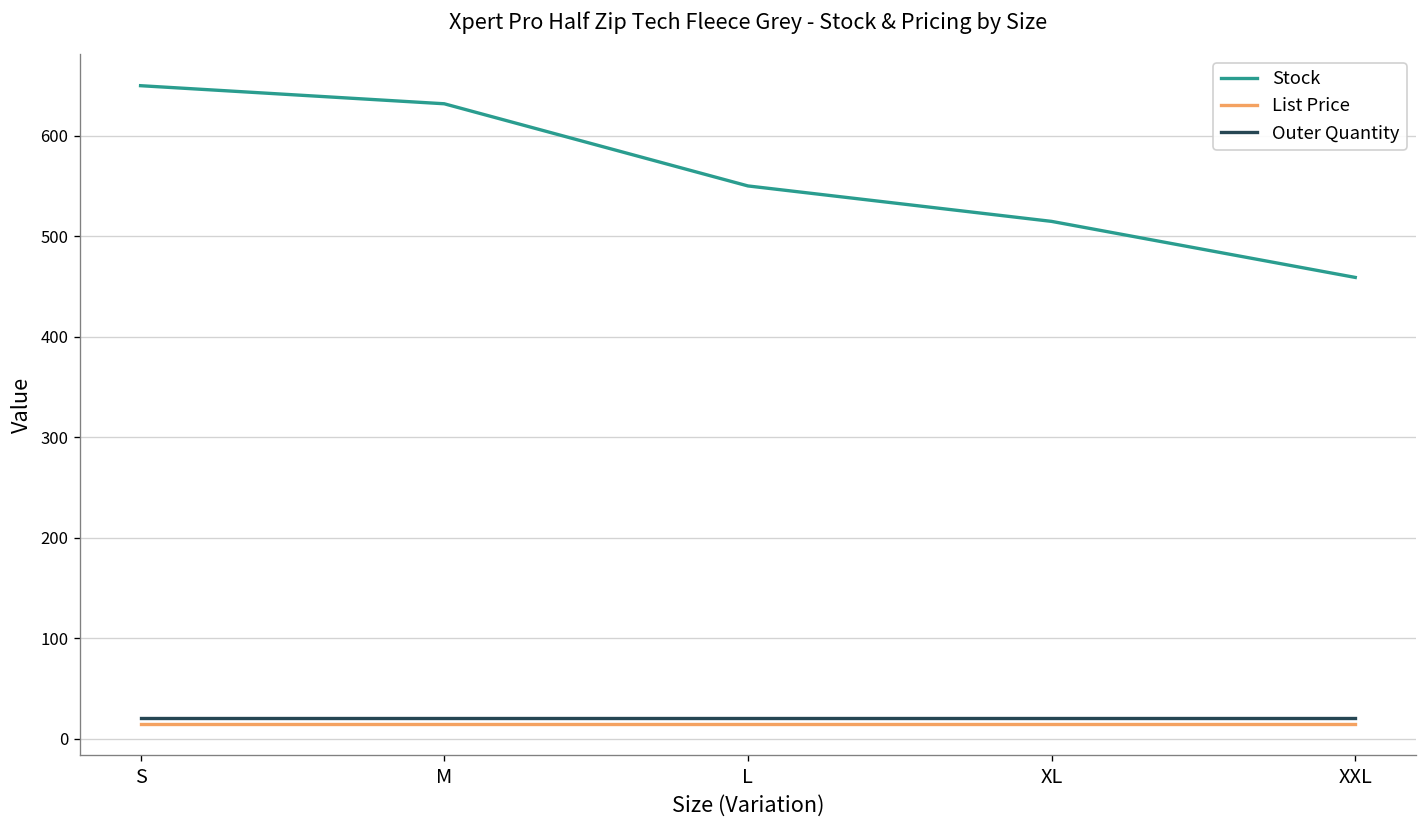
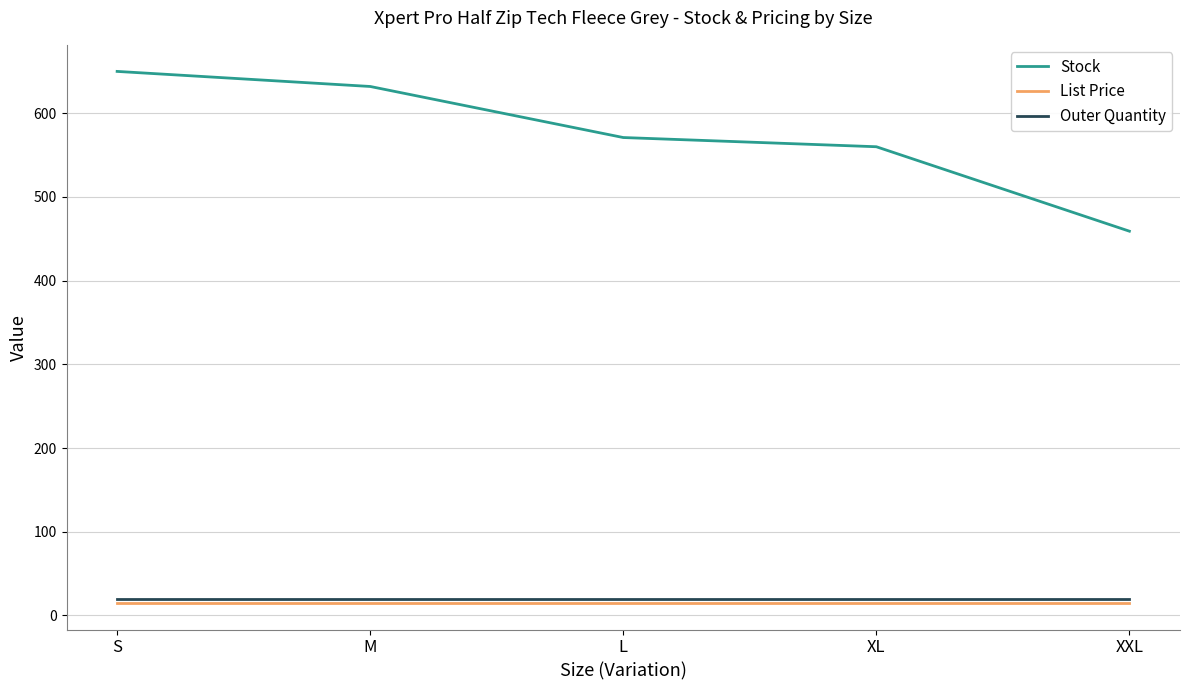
  {
    "Stock": {
      "S": 650,
      "M": 630,
-     "L": 550,
-     "XL": 510,
+     "L": 570,
+     "XL": 560,
      "XXL": 460
    },
    "List Price": {
      "S": 10,
      "M": 10,
      "L": 10,
      "XL": 10,
      "XXL": 10
    },
    "Outer Quantity": {
      "S": 20,
      "M": 20,
      "L": 20,
      "XL": 20,
      "XXL": 20
    }
  }
